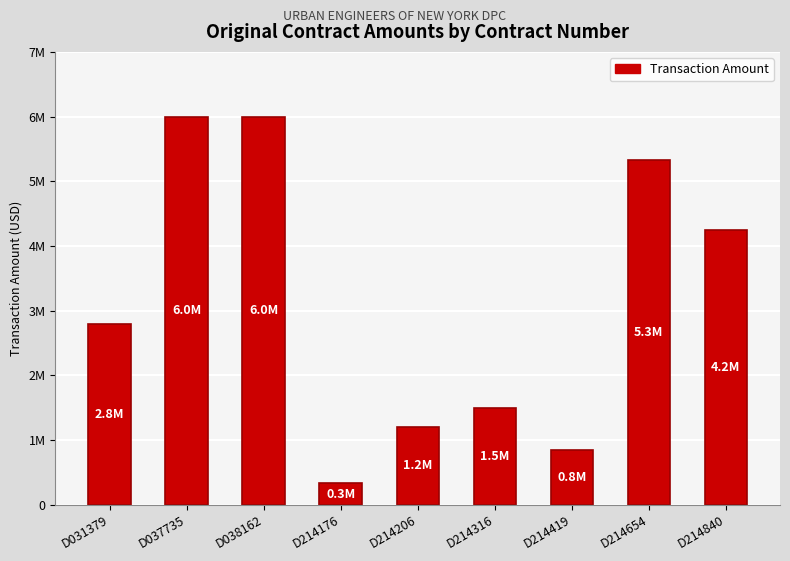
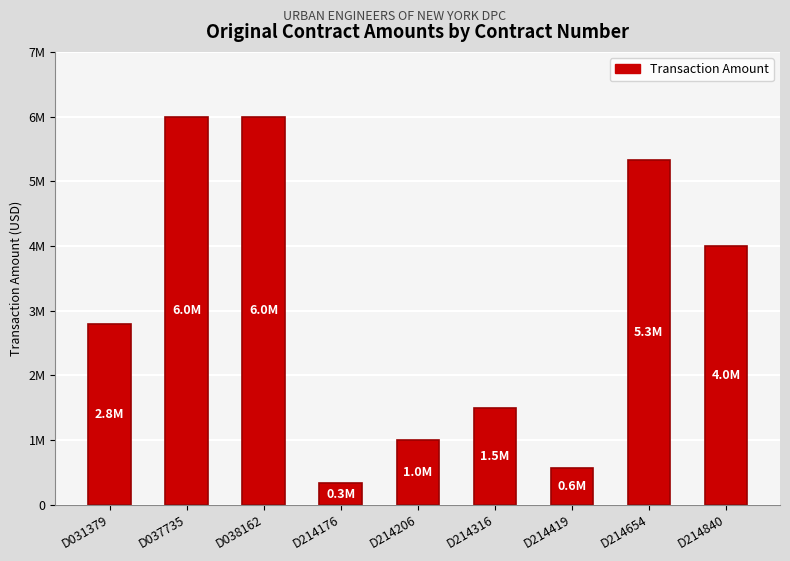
  {
    "D031379": "2.8M",
    "D037735": "6.0M",
    "D038162": "6.0M",
    "D214176": "0.3M",
-   "D214206": "1.2M",
+   "D214206": "1.0M",
    "D214316": "1.5M",
-   "D214419": "0.8M",
+   "D214419": "0.6M",
    "D214654": "5.3M",
-   "D214840": "4.2M"
+   "D214840": "4.0M"
  }
